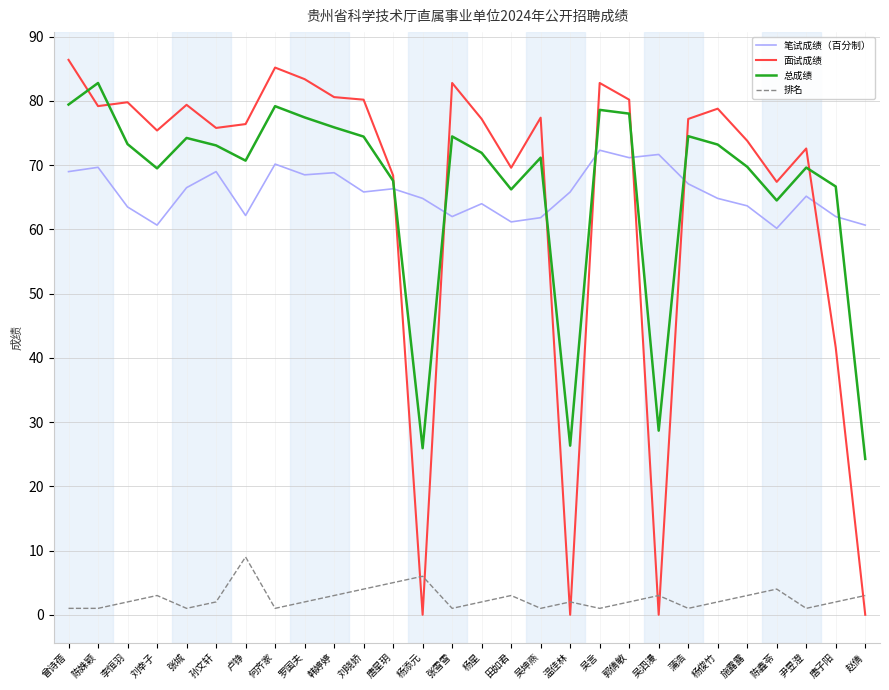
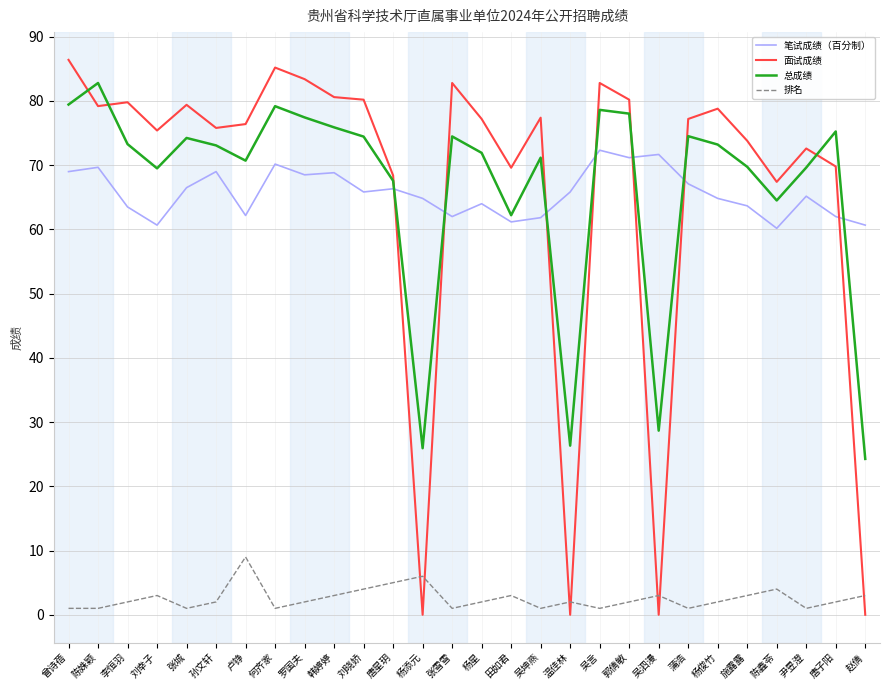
  {
    "笔试成绩（百分制）": {
      "曾诗蓓": 69,
      "陈姝颖": 70,
      "李恒羽": 64,
      "刘幸子": 61,
      "张城": 67,
      "孙文轩": 69,
      "卢铮": 62,
      "何齐家": 70,
      "罗国夫": 69,
      "韩婷婷": 69,
      "刘晓娇": 66,
      "唐星玥": 66,
      "杨添元": 65,
      "张雪雪": 62,
      "杨星": 64,
      "田如君": 61,
      "吴坤燕": 62,
      "温佳林": 66,
      "吴言": 72,
      "郭倩敏": 71,
      "吴泗漫": 72,
      "蒲浩": 67,
      "杨俊竹": 65,
      "施露露": 64,
      "陈鑫苓": 60,
      "尹昱澄": 65,
      "唐子阳": 62,
      "赵倩": 61
    },
    "面试成绩": {
      "曾诗蓓": 86,
      "陈姝颖": 79,
      "李恒羽": 80,
      "刘幸子": 75,
      "张城": 79,
      "孙文轩": 76,
      "卢铮": 76,
      "何齐家": 85,
      "罗国夫": 83,
      "韩婷婷": 81,
      "刘晓娇": 80,
      "唐星玥": 68,
      "杨添元": 0,
      "张雪雪": 83,
      "杨星": 77,
      "田如君": 70,
      "吴坤燕": 77,
      "温佳林": 0,
      "吴言": 83,
      "郭倩敏": 80,
      "吴泗漫": 0,
      "蒲浩": 77,
      "杨俊竹": 79,
      "施露露": 74,
      "陈鑫苓": 67,
      "尹昱澄": 73,
-     "唐子阳": 42,
+     "唐子阳": 70,
      "赵倩": 0
    },
    "总成绩": {
      "曾诗蓓": 79,
      "陈姝颖": 83,
      "李恒羽": 73,
      "刘幸子": 70,
      "张城": 74,
      "孙文轩": 73,
      "卢铮": 71,
      "何齐家": 79,
      "罗国夫": 77,
      "韩婷婷": 76,
      "刘晓娇": 74,
      "唐星玥": 68,
      "杨添元": 26,
      "张雪雪": 74,
      "杨星": 72,
-     "田如君": 66,
+     "田如君": 62,
      "吴坤燕": 71,
      "温佳林": 26,
      "吴言": 79,
      "郭倩敏": 78,
      "吴泗漫": 29,
      "蒲浩": 75,
      "杨俊竹": 73,
      "施露露": 70,
      "陈鑫苓": 65,
      "尹昱澄": 70,
-     "唐子阳": 67,
+     "唐子阳": 75,
      "赵倩": 24
    },
    "排名": {
      "曾诗蓓": 1,
      "陈姝颖": 1,
      "李恒羽": 2,
      "刘幸子": 3,
      "张城": 1,
      "孙文轩": 2,
      "卢铮": 9,
      "何齐家": 1,
      "罗国夫": 2,
      "韩婷婷": 3,
      "刘晓娇": 4,
      "唐星玥": 5,
      "杨添元": 6,
      "张雪雪": 1,
      "杨星": 2,
      "田如君": 3,
      "吴坤燕": 1,
      "温佳林": 2,
      "吴言": 1,
      "郭倩敏": 2,
      "吴泗漫": 3,
      "蒲浩": 1,
      "杨俊竹": 2,
      "施露露": 3,
      "陈鑫苓": 4,
      "尹昱澄": 1,
      "唐子阳": 2,
      "赵倩": 3
    }
  }
